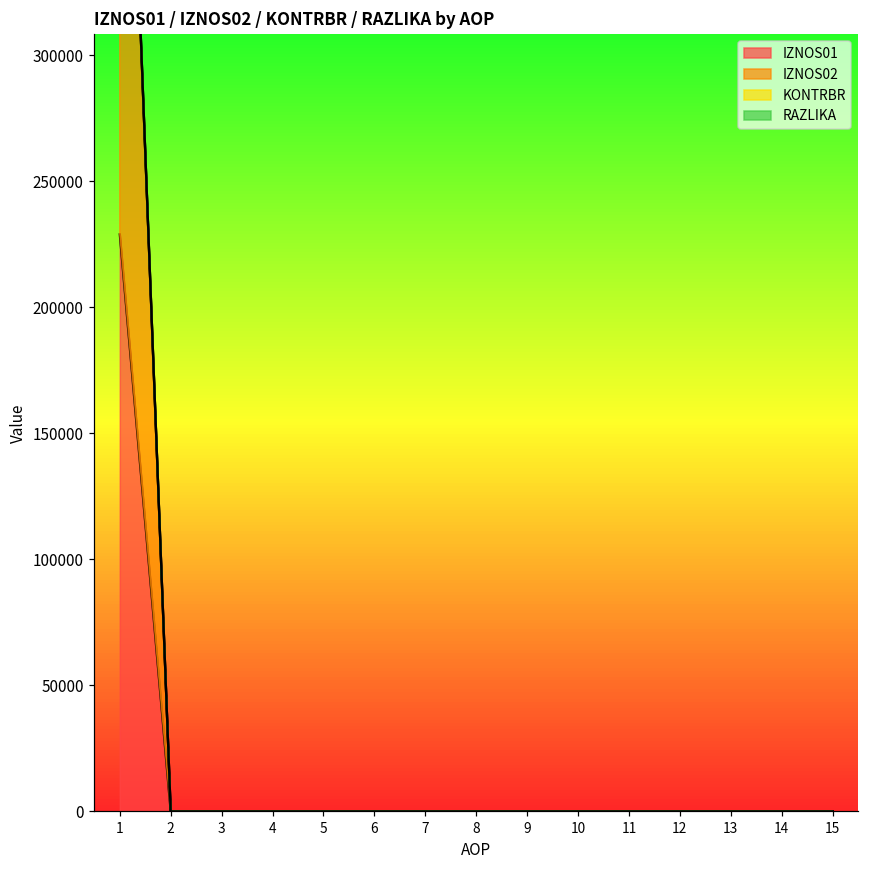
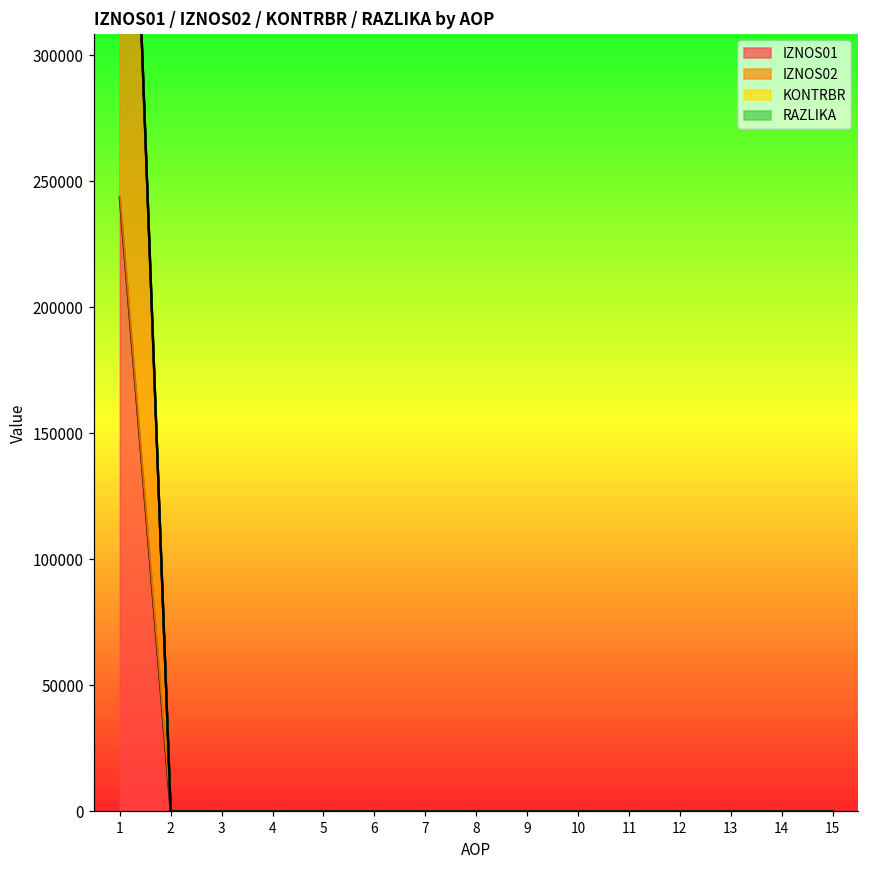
  {
    "IZNOS01": {
-     "1": 229000
+     "1": 244000
    }
  }
